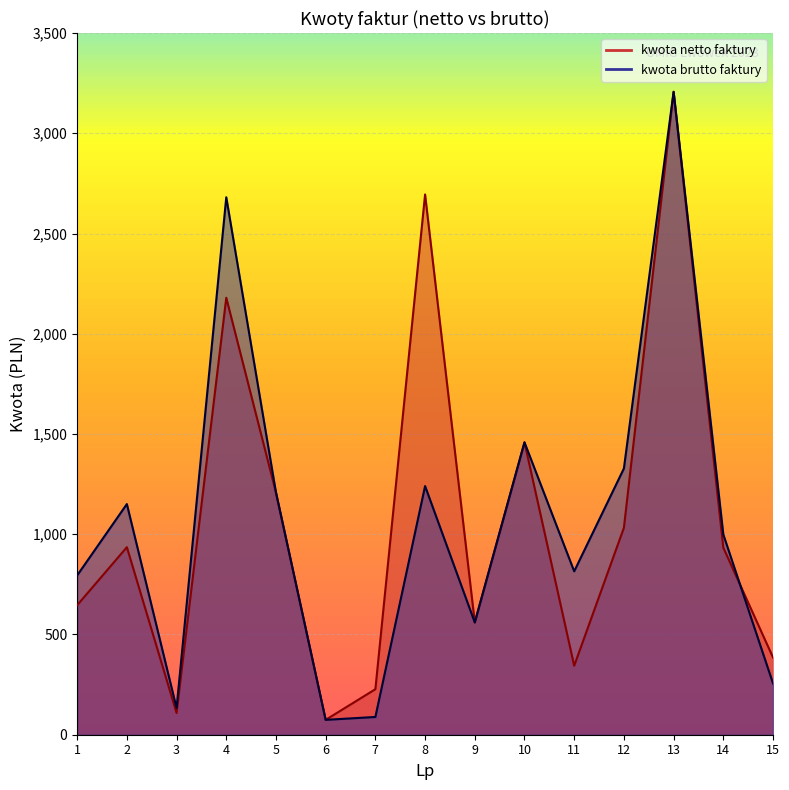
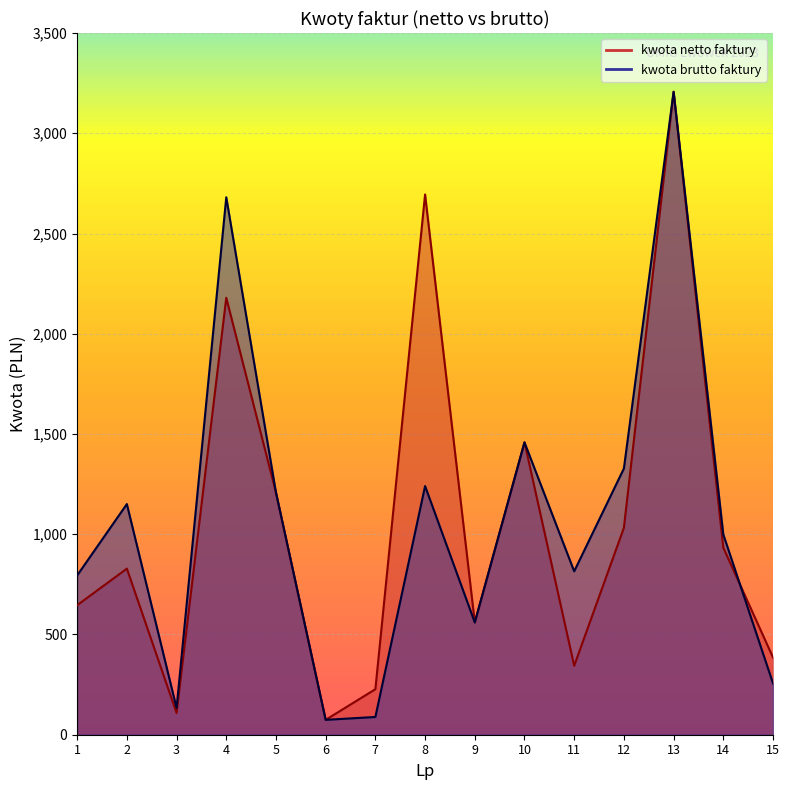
  {
    "kwota netto faktury": {
      "1": "650",
-     "2": "940",
+     "2": "830",
      "3": "110",
      "4": "2,180",
      "7": "230",
      "8": "2,690",
      "11": "340",
      "12": "1,030",
      "14": "930",
      "15": "390"
    },
    "kwota brutto faktury": {
      "1": "790",
      "2": "1,150",
      "3": "130",
      "4": "2,680",
      "7": "90",
      "8": "1,240",
      "11": "820",
      "12": "1,330",
      "14": "1,000",
      "15": "260"
    }
  }
